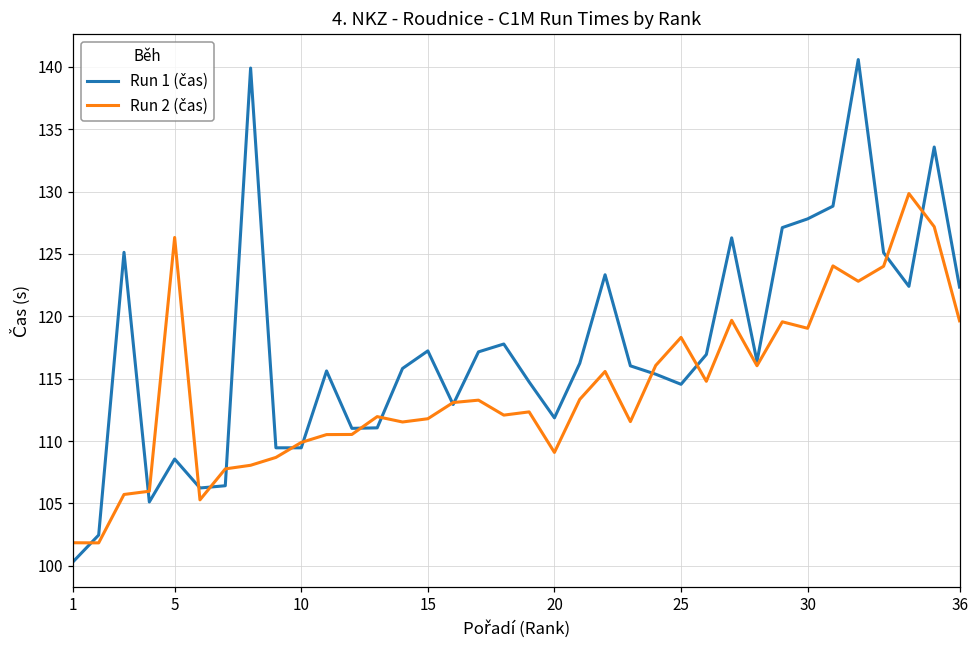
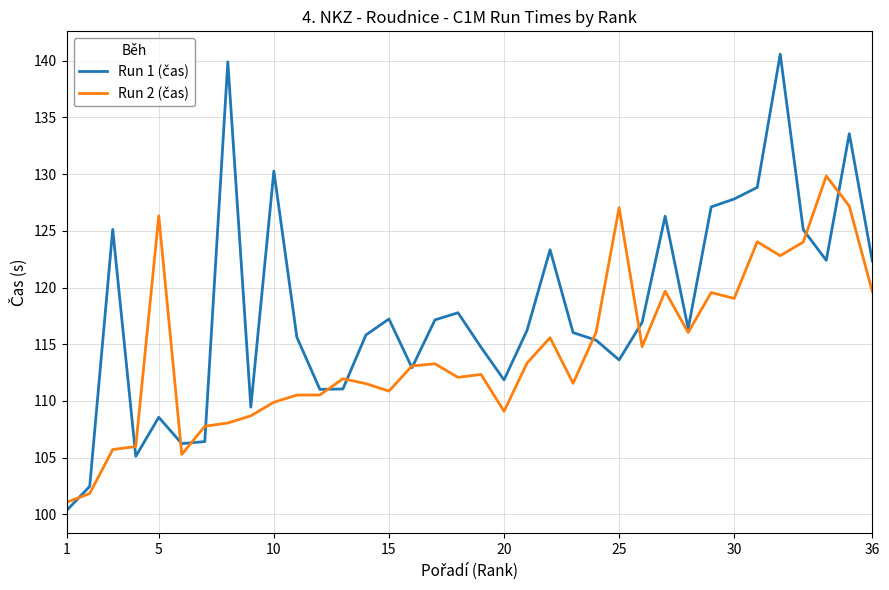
  {
    "Run 1 (čas)": {
      "1": 100.4,
      "5": 108.6,
-     "10": 109.5,
+     "10": 130.3,
      "15": 117.2,
      "20": 111.9,
-     "25": 114.6,
+     "25": 113.6,
      "30": 127.8,
      "36": 122.3
    },
    "Run 2 (čas)": {
-     "1": 101.9,
+     "1": 101.1,
      "5": 126.3,
      "10": 109.9,
-     "15": 111.8,
+     "15": 110.9,
      "20": 109.1,
-     "25": 118.3,
+     "25": 127.1,
      "30": 119.0,
      "36": 119.6
    }
  }
